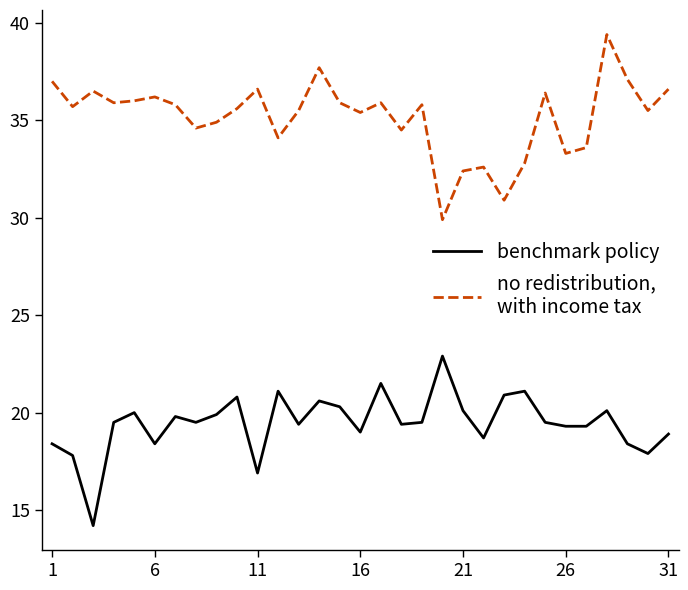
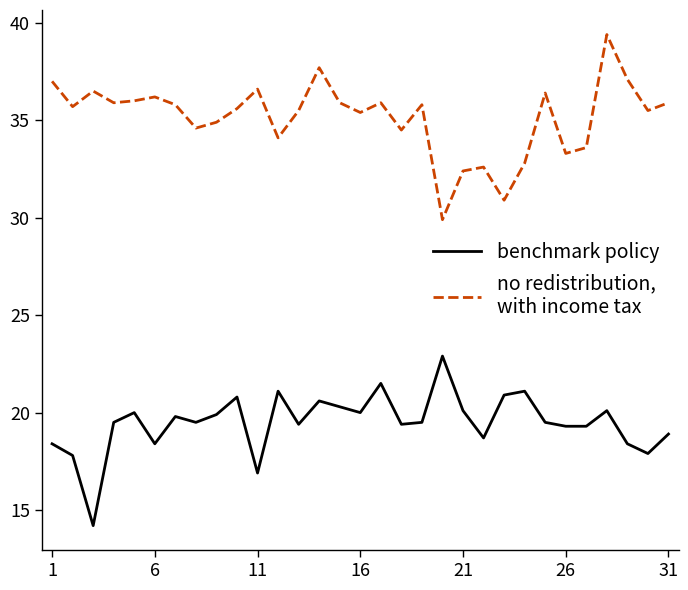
  {
    "benchmark policy": {
      "1": 18.4,
      "6": 18.4,
      "11": 17,
-     "16": 19,
+     "16": 20,
      "21": 20,
      "26": 19.3,
      "31": 19
    },
    "no redistribution, with income tax": {
      "1": 37.0,
      "6": 36.2,
      "11": 36.6,
      "16": 35.4,
      "21": 32.4,
      "26": 33.3,
-     "31": 36.6
+     "31": 35.9
    }
  }
